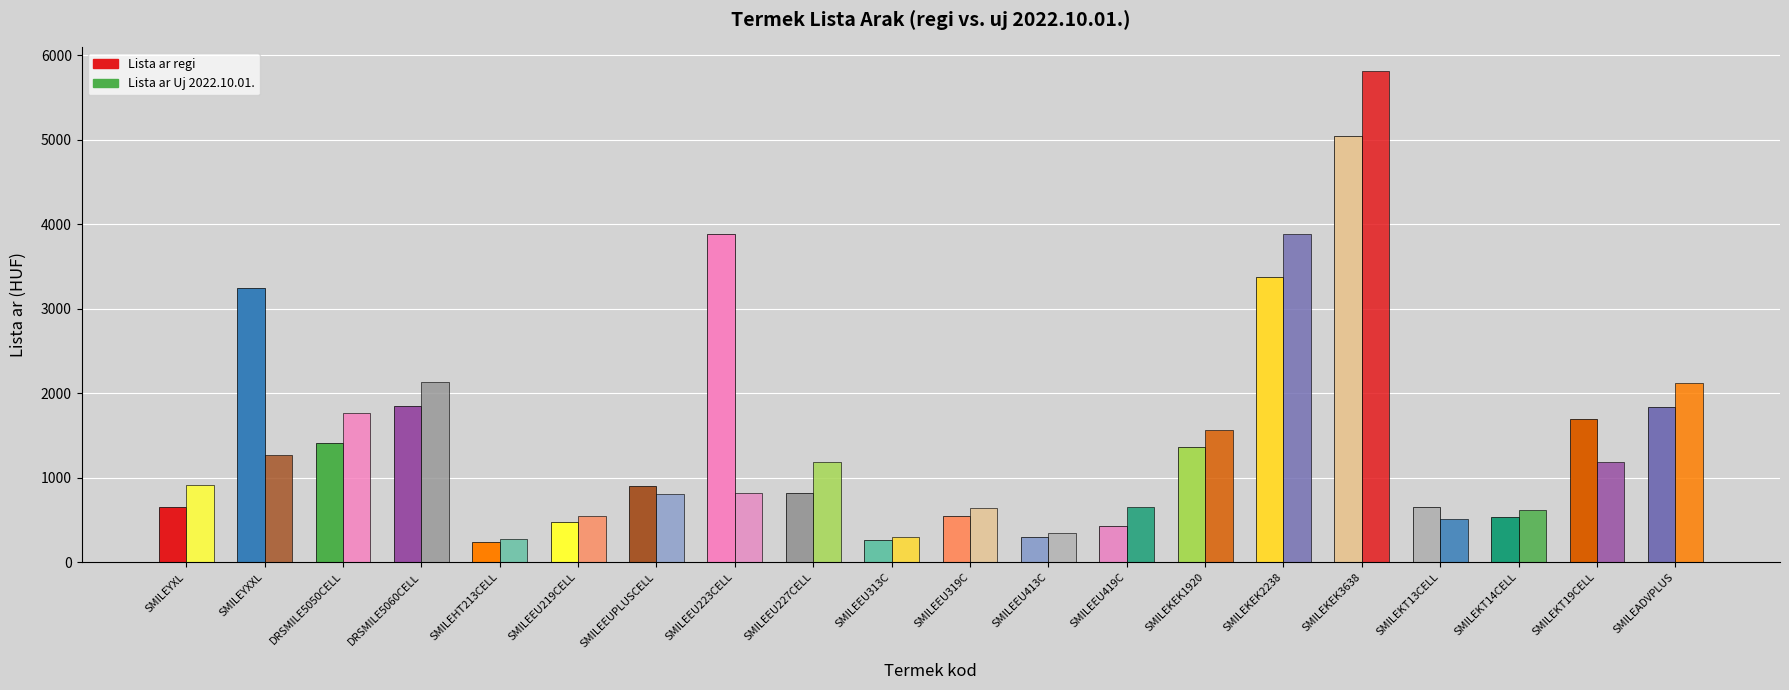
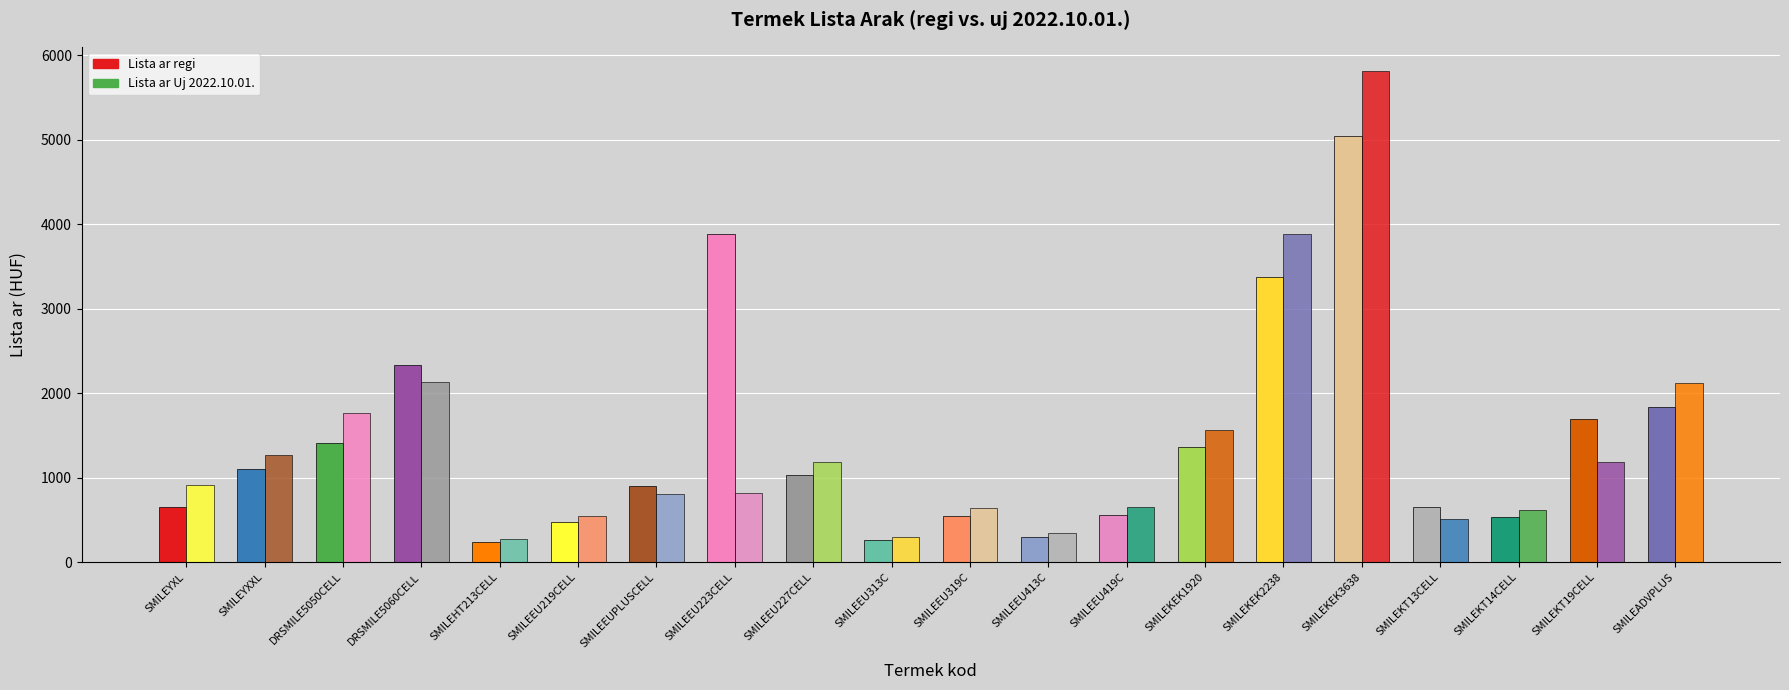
  {
    "Lista ar regi": {
      "SMILEYXL": 700,
-     "SMILEYXXL": 3200,
+     "SMILEYXXL": 1100,
      "DRSMILE5050CELL": 1400,
-     "DRSMILE5060CELL": 1800,
+     "DRSMILE5060CELL": 2300,
      "SMILEHT213CELL": 200,
      "SMILEEU219CELL": 500,
      "SMILEEUPLUSCELL": 900,
      "SMILEEU223CELL": 3900,
-     "SMILEEU227CELL": 800,
+     "SMILEEU227CELL": 1000,
      "SMILEEU313C": 300,
      "SMILEEU319C": 500,
      "SMILEEU413C": 300,
-     "SMILEEU419C": 400,
+     "SMILEEU419C": 600,
      "SMILEKEK1920": 1400,
      "SMILEKEK2238": 3400,
      "SMILEKEK3638": 5000,
      "SMILEKT13CELL": 700,
      "SMILEKT14CELL": 500,
      "SMILEKT19CELL": 1700,
      "SMILEADVPLUS": 1800
    }
  }
